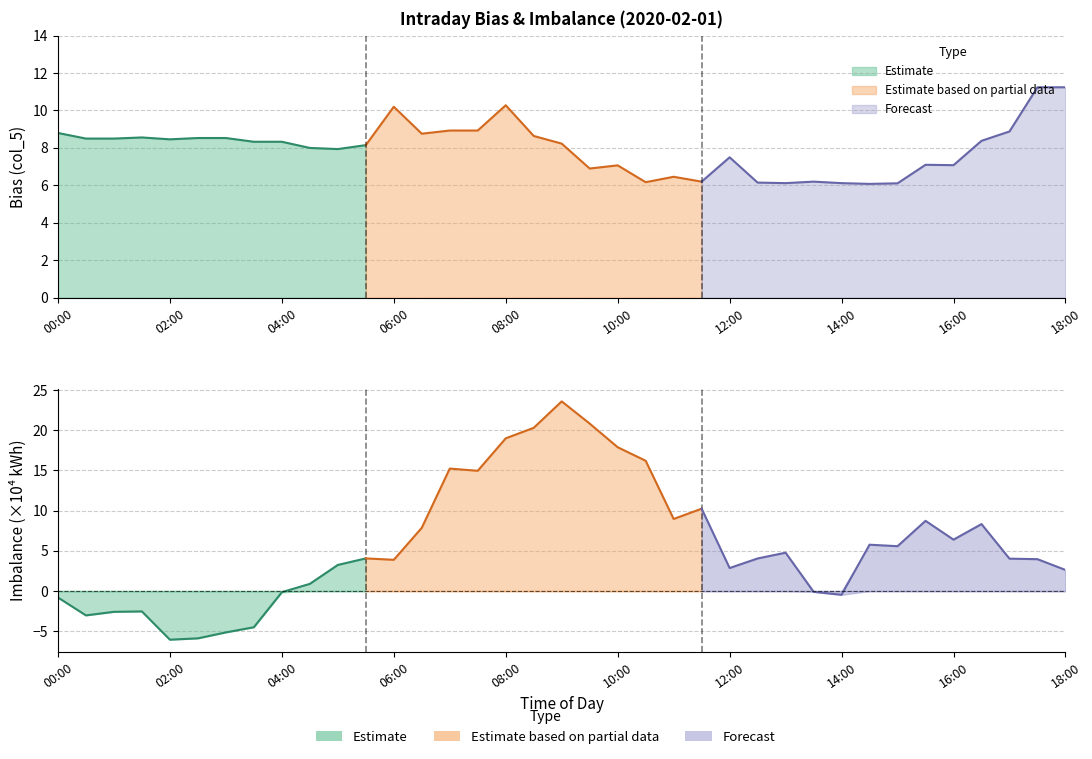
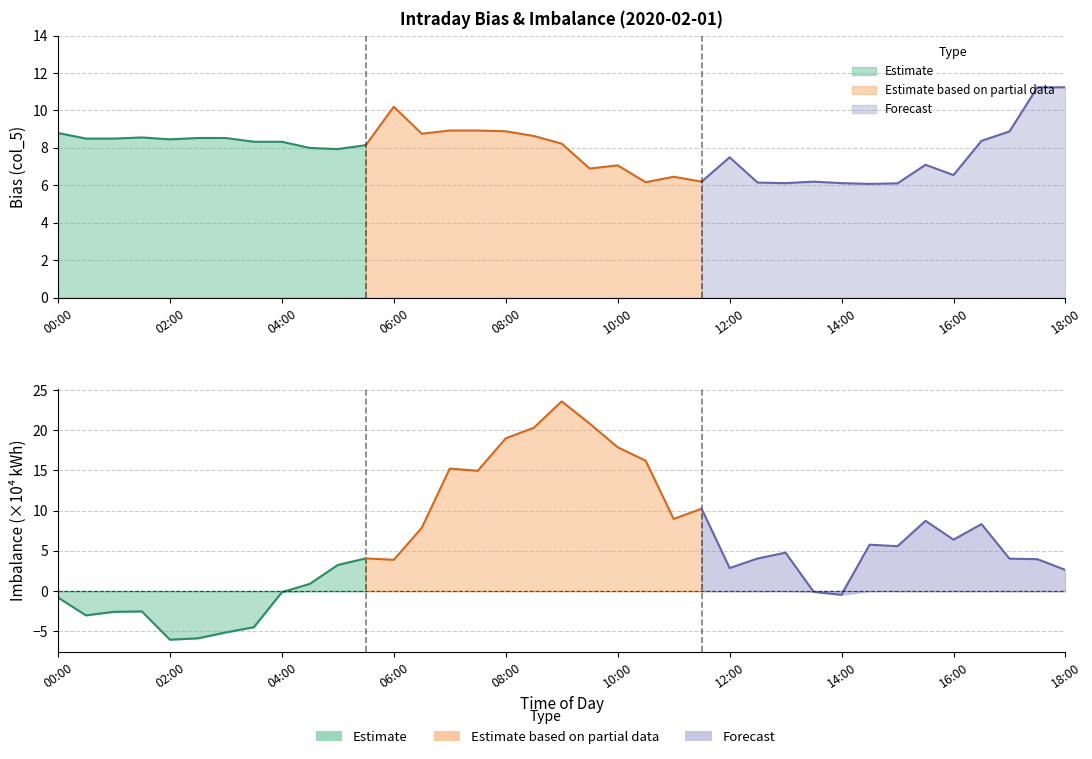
  {
    "Intraday Bias & Imbalance (2020-02-01)": {
      "Estimate": {
        "00:00": 8.8,
        "02:00": 8.5,
        "04:00": 8.3
      },
      "Estimate based on partial data": {
        "06:00": 10.2,
-       "08:00": 10.3,
+       "08:00": 8.9,
        "10:00": 7.1
      },
      "Forecast": {
        "12:00": 7.5,
        "14:00": 6.1,
-       "16:00": 7.1,
+       "16:00": 6.6,
        "18:00": 11.2
      }
    }
  }
